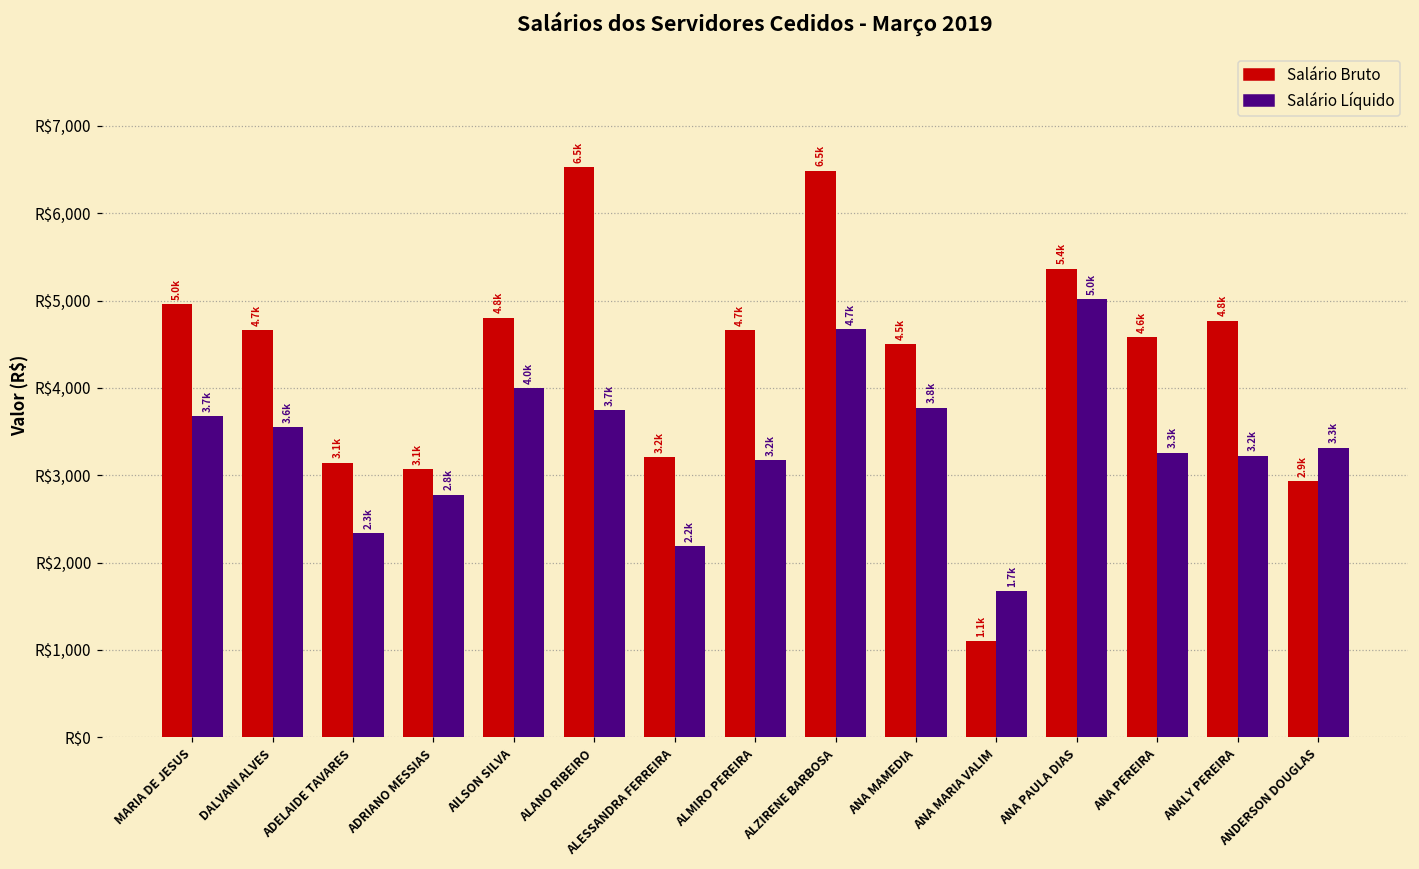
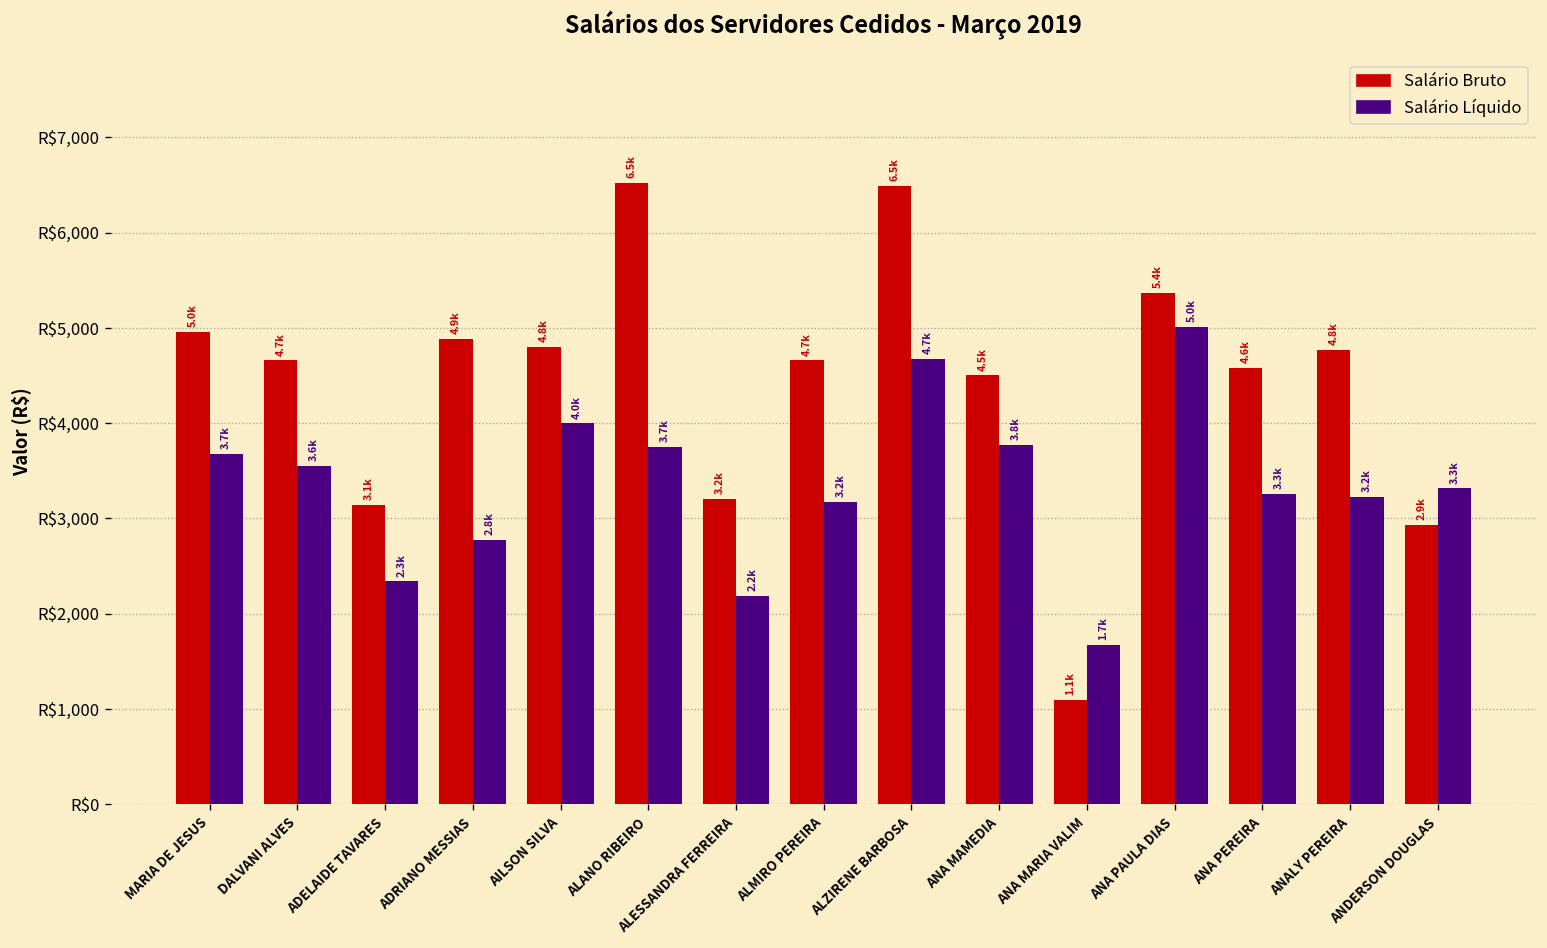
  {
    "Salário Bruto": {
      "MARIA DE JESUS": "5.0k",
      "DALVANI ALVES": "4.7k",
      "ADELAIDE TAVARES": "3.1k",
-     "ADRIANO MESSIAS": "3.1k",
+     "ADRIANO MESSIAS": "4.9k",
      "AILSON SILVA": "4.8k",
      "ALANO RIBEIRO": "6.5k",
      "ALESSANDRA FERREIRA": "3.2k",
      "ALMIRO PEREIRA": "4.7k",
      "ALZIRENE BARBOSA": "6.5k",
      "ANA MAMEDIA": "4.5k",
      "ANA MARIA VALIM": "1.1k",
      "ANA PAULA DIAS": "5.4k",
      "ANA PEREIRA": "4.6k",
      "ANALY PEREIRA": "4.8k",
      "ANDERSON DOUGLAS": "2.9k"
    },
    "Salário Líquido": {
      "MARIA DE JESUS": "3.7k",
      "DALVANI ALVES": "3.6k",
      "ADELAIDE TAVARES": "2.3k",
      "ADRIANO MESSIAS": "2.8k",
      "AILSON SILVA": "4.0k",
      "ALANO RIBEIRO": "3.7k",
      "ALESSANDRA FERREIRA": "2.2k",
      "ALMIRO PEREIRA": "3.2k",
      "ALZIRENE BARBOSA": "4.7k",
      "ANA MAMEDIA": "3.8k",
      "ANA MARIA VALIM": "1.7k",
      "ANA PAULA DIAS": "5.0k",
      "ANA PEREIRA": "3.3k",
      "ANALY PEREIRA": "3.2k",
      "ANDERSON DOUGLAS": "3.3k"
    }
  }
